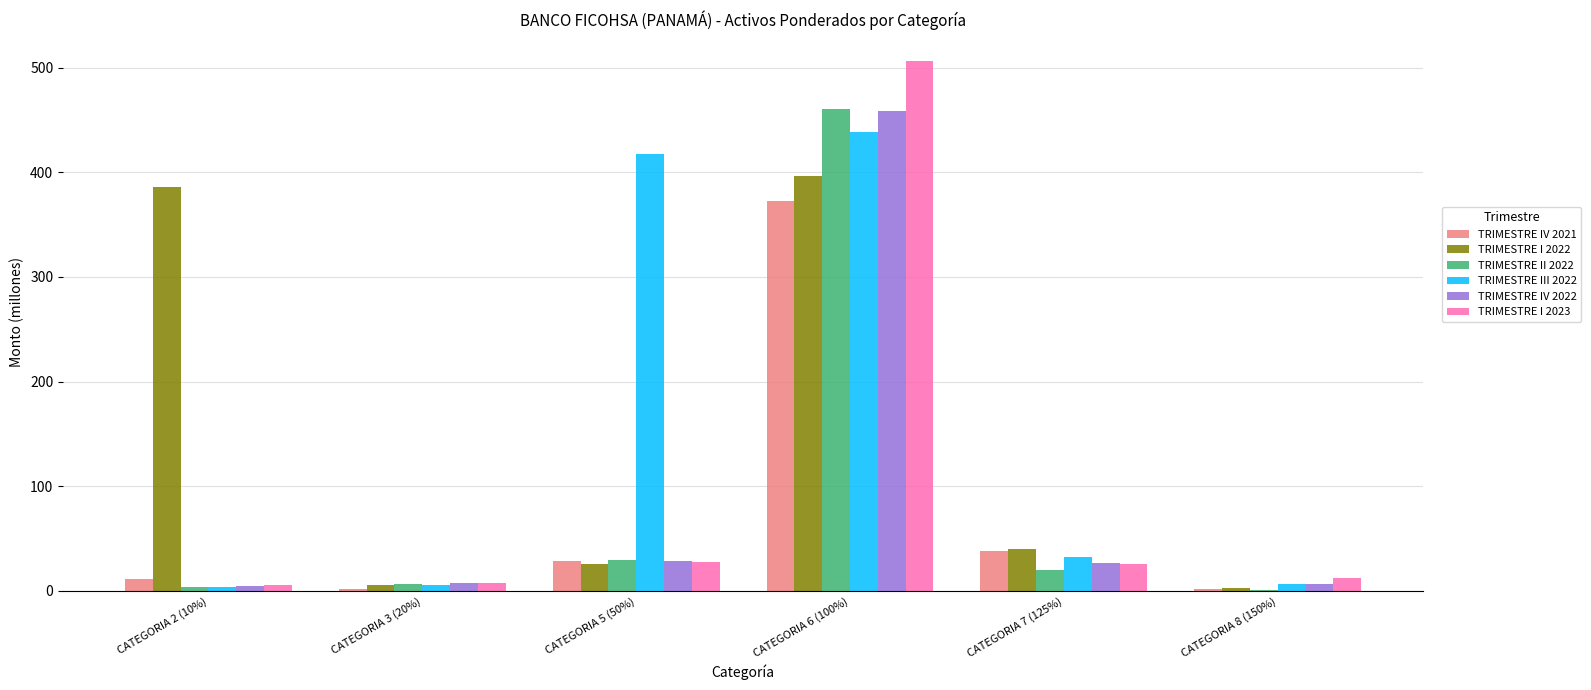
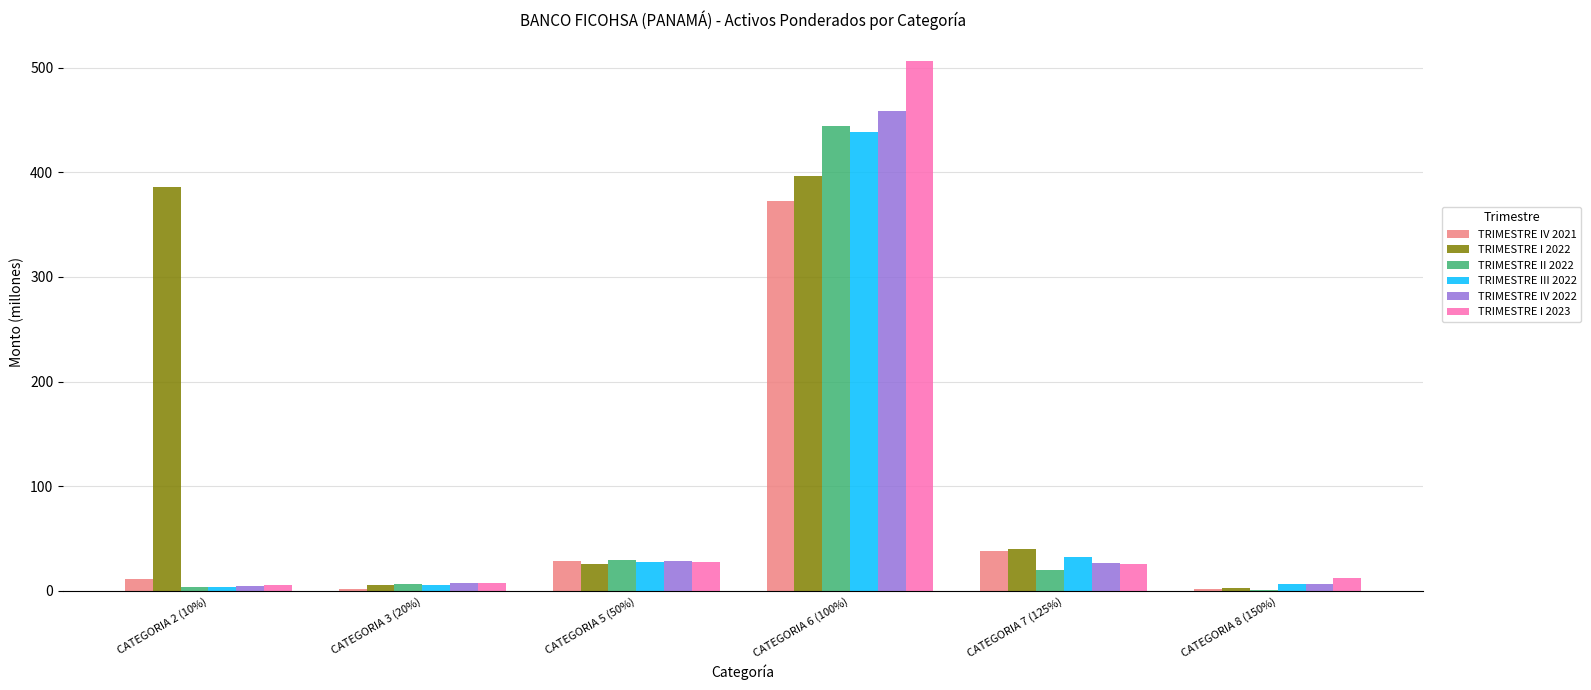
  {
    "TRIMESTRE I 2022": {
      "CATEGORIA 2 (10%)": 386,
      "CATEGORIA 3 (20%)": 5,
      "CATEGORIA 5 (50%)": 26,
      "CATEGORIA 6 (100%)": 396,
      "CATEGORIA 7 (125%)": 40,
      "CATEGORIA 8 (150%)": 3
    },
    "TRIMESTRE II 2022": {
      "CATEGORIA 2 (10%)": 4,
      "CATEGORIA 3 (20%)": 6,
      "CATEGORIA 5 (50%)": 30,
-     "CATEGORIA 6 (100%)": 460,
+     "CATEGORIA 6 (100%)": 444,
      "CATEGORIA 7 (125%)": 20
    },
    "TRIMESTRE III 2022": {
      "CATEGORIA 2 (10%)": 4,
      "CATEGORIA 3 (20%)": 5,
-     "CATEGORIA 5 (50%)": 417,
+     "CATEGORIA 5 (50%)": 27,
      "CATEGORIA 6 (100%)": 439,
      "CATEGORIA 7 (125%)": 32,
      "CATEGORIA 8 (150%)": 7
    },
    "TRIMESTRE IV 2022": {
      "CATEGORIA 2 (10%)": 5,
      "CATEGORIA 3 (20%)": 7,
      "CATEGORIA 5 (50%)": 28,
      "CATEGORIA 6 (100%)": 459,
      "CATEGORIA 7 (125%)": 27,
      "CATEGORIA 8 (150%)": 7
    }
  }
